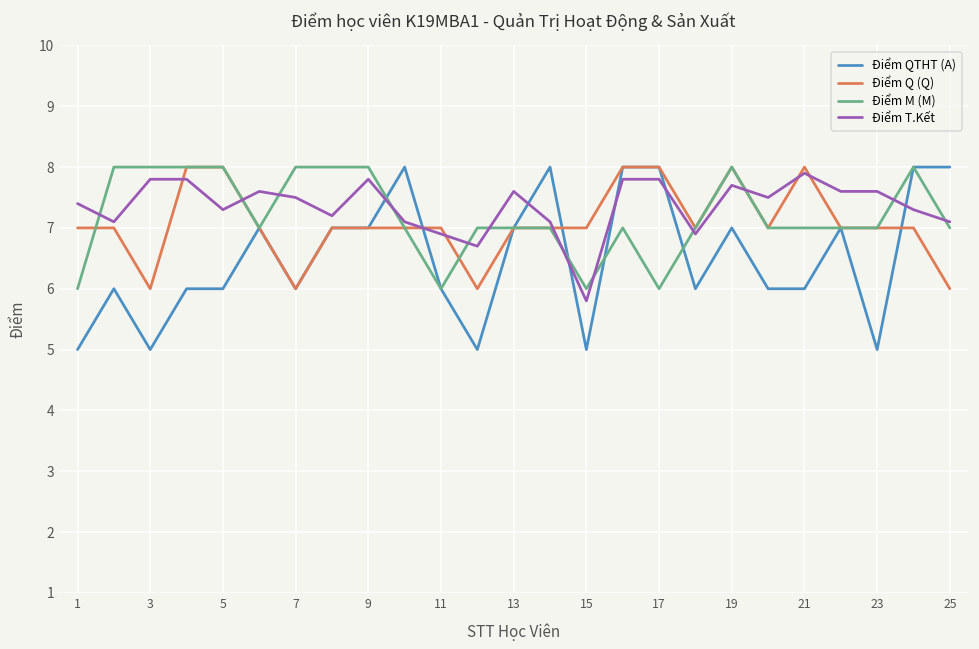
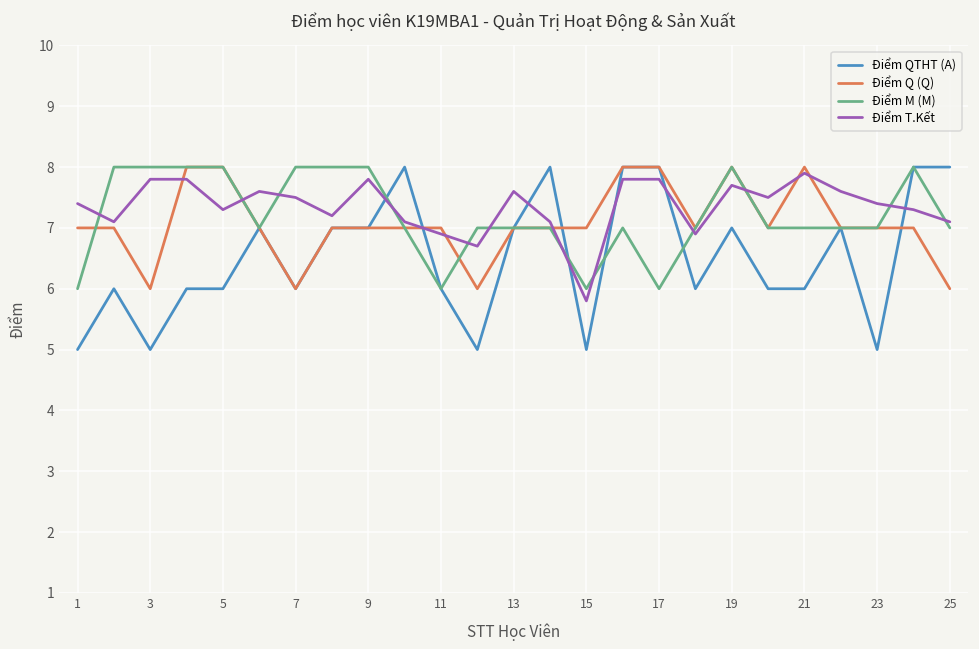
  {
    "Điểm QTHT (A)": {
      "1": 5.0,
      "3": 5.0,
      "5": 6.0,
      "15": 5.0,
      "19": 7.0,
      "21": 6.0,
      "23": 5.0,
      "25": 8.0
    },
    "Điểm Q (Q)": {
      "1": 7.0,
      "3": 6.0,
      "11": 7.0,
      "15": 7.0,
      "21": 8.0,
      "25": 6.0
    },
    "Điểm M (M)": {
      "1": 6.0,
      "3": 8.0,
      "7": 8.0,
      "9": 8.0,
      "15": 6.0,
      "17": 6.0,
      "21": 7.0,
      "25": 7.0
    },
    "Điểm T.Kết": {
      "1": 7.4,
      "3": 7.8,
      "5": 7.3,
      "7": 7.5,
      "9": 7.8,
      "11": 6.9,
      "13": 7.6,
      "15": 5.8,
      "17": 7.8,
      "19": 7.7,
      "21": 7.9,
-     "23": 7.6,
+     "23": 7.4,
      "25": 7.1
    }
  }
